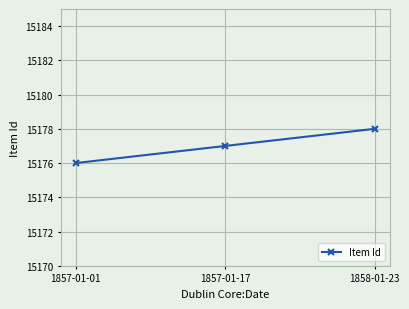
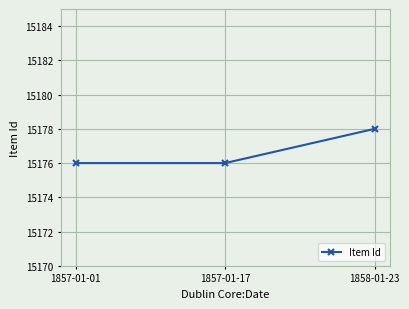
  {
    "1857-01-01": 15176,
-   "1857-01-17": 15177,
+   "1857-01-17": 15176,
    "1858-01-23": 15178
  }
